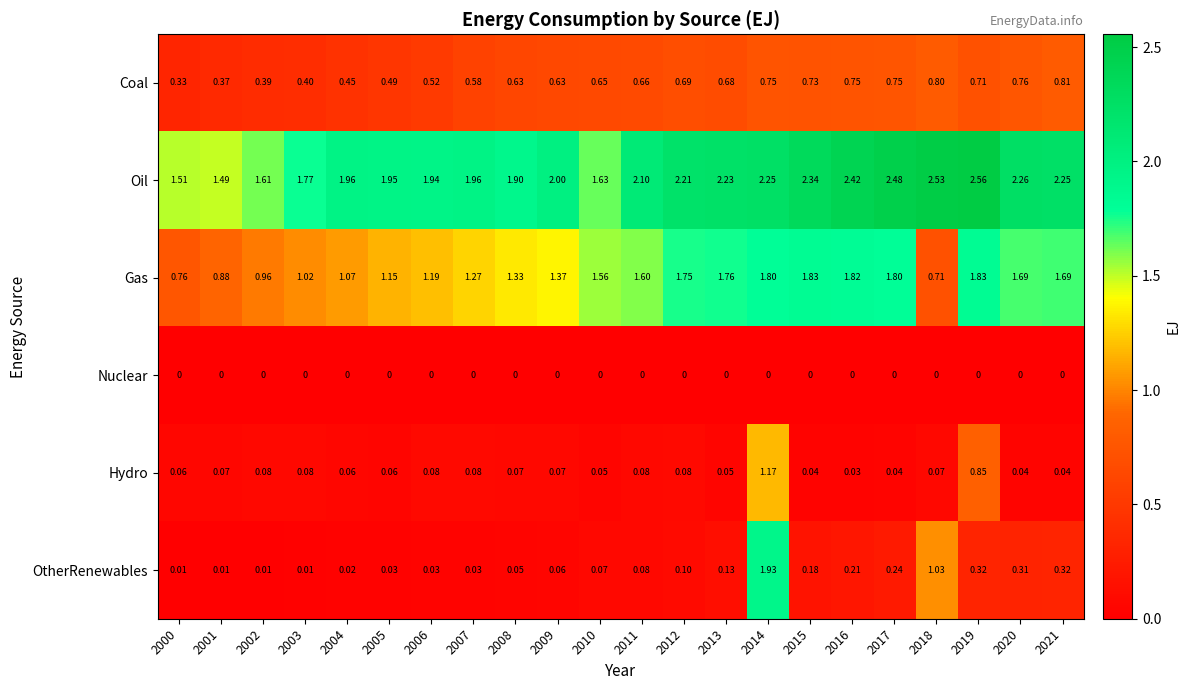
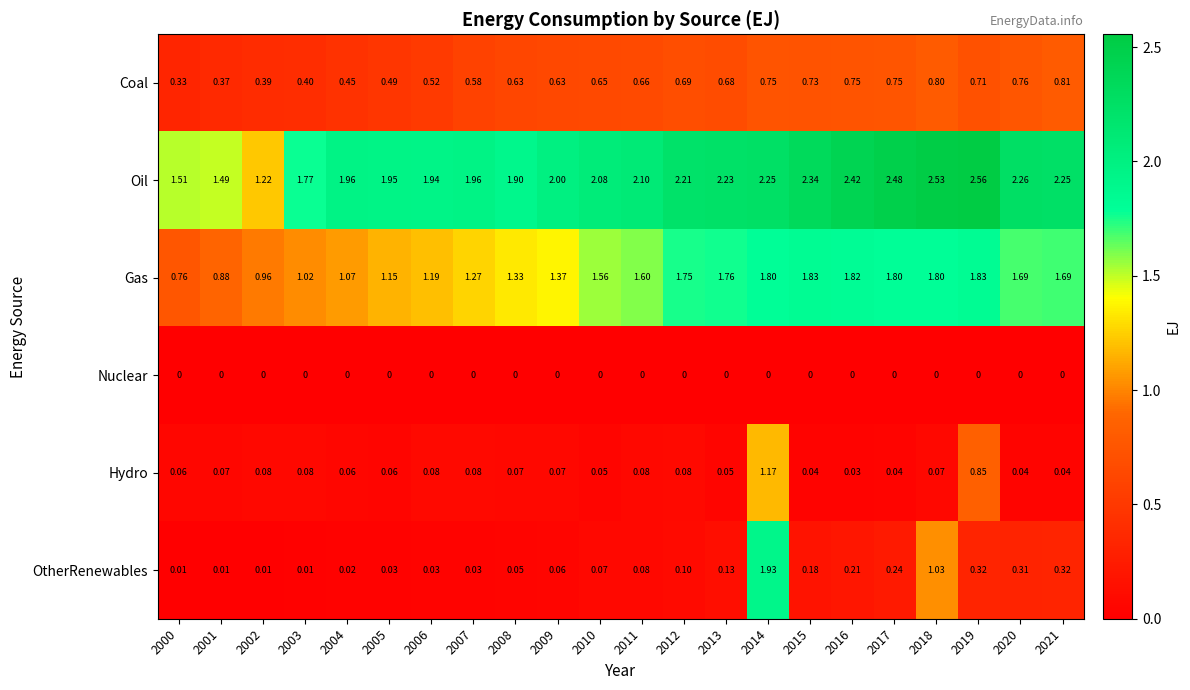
  {
    "Coal": {
      "2000": 0.33,
      "2001": 0.37,
      "2002": 0.39,
      "2003": 0.40,
      "2004": 0.45,
      "2005": 0.49,
      "2006": 0.52,
      "2007": 0.58,
      "2008": 0.63,
      "2009": 0.63,
      "2010": 0.65,
      "2011": 0.66,
      "2012": 0.69,
      "2013": 0.68,
      "2014": 0.75,
      "2015": 0.73,
      "2016": 0.75,
      "2017": 0.75,
      "2018": 0.80,
      "2019": 0.71,
      "2020": 0.76,
      "2021": 0.81
    },
    "Oil": {
      "2000": 1.51,
      "2001": 1.49,
-     "2002": 1.61,
+     "2002": 1.22,
      "2003": 1.77,
      "2004": 1.96,
      "2005": 1.95,
      "2006": 1.94,
      "2007": 1.96,
      "2008": 1.90,
      "2009": 2.00,
-     "2010": 1.63,
+     "2010": 2.08,
      "2011": 2.10,
      "2012": 2.21,
      "2013": 2.23,
      "2014": 2.25,
      "2015": 2.34,
      "2016": 2.42,
      "2017": 2.48,
      "2018": 2.53,
      "2019": 2.56,
      "2020": 2.26,
      "2021": 2.25
    },
    "Gas": {
      "2000": 0.76,
      "2001": 0.88,
      "2002": 0.96,
      "2003": 1.02,
      "2004": 1.07,
      "2005": 1.15,
      "2006": 1.19,
      "2007": 1.27,
      "2008": 1.33,
      "2009": 1.37,
      "2010": 1.56,
      "2011": 1.60,
      "2012": 1.75,
      "2013": 1.76,
      "2014": 1.80,
      "2015": 1.83,
      "2016": 1.82,
      "2017": 1.80,
-     "2018": 0.71,
+     "2018": 1.80,
      "2019": 1.83,
      "2020": 1.69,
      "2021": 1.69
    },
    "Nuclear": {
      "2000": 0,
      "2001": 0,
      "2002": 0,
      "2003": 0,
      "2004": 0,
      "2005": 0,
      "2006": 0,
      "2007": 0,
      "2008": 0,
      "2009": 0,
      "2010": 0,
      "2011": 0,
      "2012": 0,
      "2013": 0,
      "2014": 0,
      "2015": 0,
      "2016": 0,
      "2017": 0,
      "2018": 0,
      "2019": 0,
      "2020": 0,
      "2021": 0
    },
    "Hydro": {
      "2000": 0.06,
      "2001": 0.07,
      "2002": 0.08,
      "2003": 0.08,
      "2004": 0.06,
      "2005": 0.06,
      "2006": 0.08,
      "2007": 0.08,
      "2008": 0.07,
      "2009": 0.07,
      "2010": 0.05,
      "2011": 0.08,
      "2012": 0.08,
      "2013": 0.05,
      "2014": 1.17,
      "2015": 0.04,
      "2016": 0.03,
      "2017": 0.04,
      "2018": 0.07,
      "2019": 0.85,
      "2020": 0.04,
      "2021": 0.04
    },
    "OtherRenewables": {
      "2000": 0.01,
      "2001": 0.01,
      "2002": 0.01,
      "2003": 0.01,
      "2004": 0.02,
      "2005": 0.03,
      "2006": 0.03,
      "2007": 0.03,
      "2008": 0.05,
      "2009": 0.06,
      "2010": 0.07,
      "2011": 0.08,
      "2012": 0.10,
      "2013": 0.13,
      "2014": 1.93,
      "2015": 0.18,
      "2016": 0.21,
      "2017": 0.24,
      "2018": 1.03,
      "2019": 0.32,
      "2020": 0.31,
      "2021": 0.32
    }
  }
